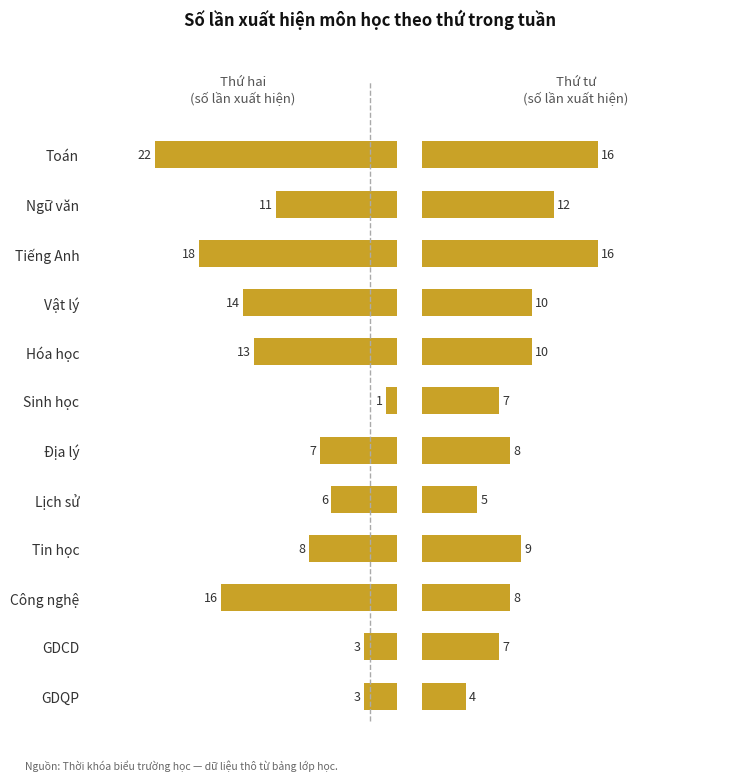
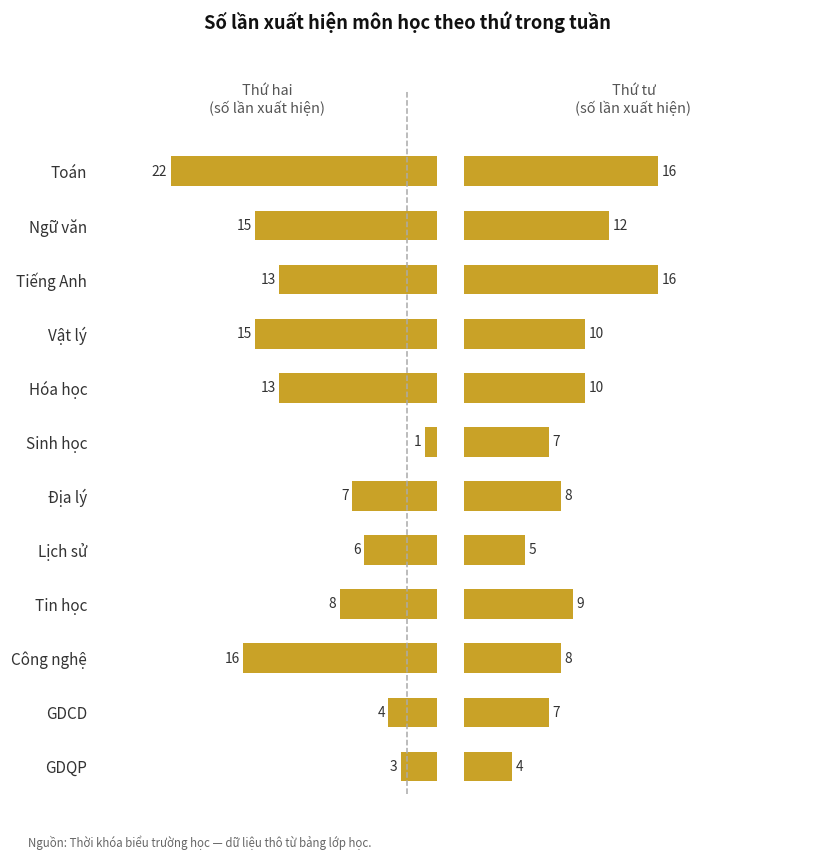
  {
    "Thứ hai (số lần xuất hiện)": {
      "Toán": 22,
-     "Ngữ văn": 11,
-     "Tiếng Anh": 18,
-     "Vật lý": 14,
+     "Ngữ văn": 15,
+     "Tiếng Anh": 13,
+     "Vật lý": 15,
      "Hóa học": 13,
      "Sinh học": 1,
      "Địa lý": 7,
      "Lịch sử": 6,
      "Tin học": 8,
      "Công nghệ": 16,
-     "GDCD": 3,
+     "GDCD": 4,
      "GDQP": 3
    }
  }
